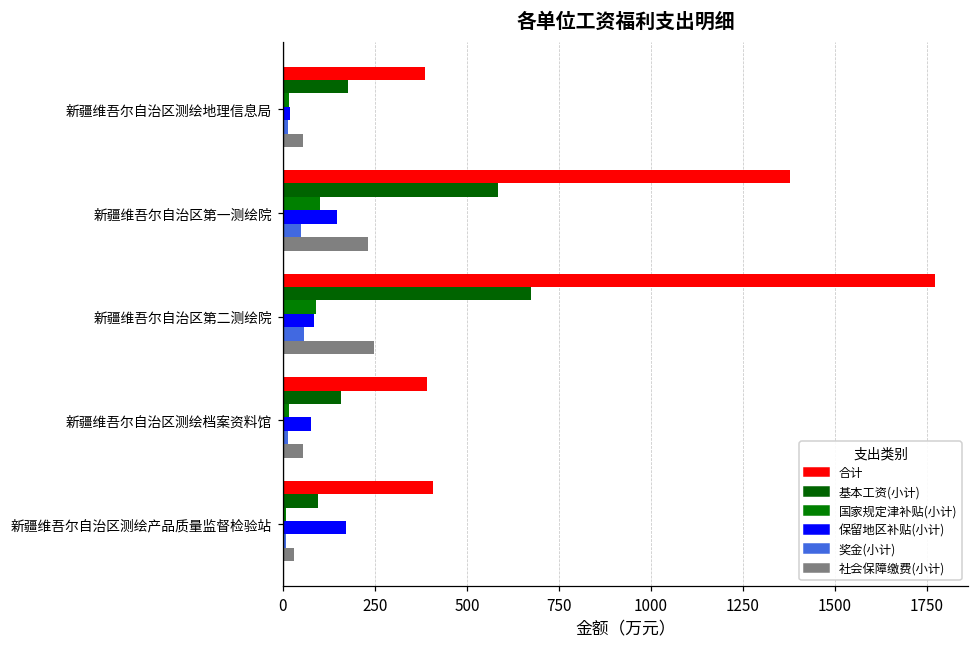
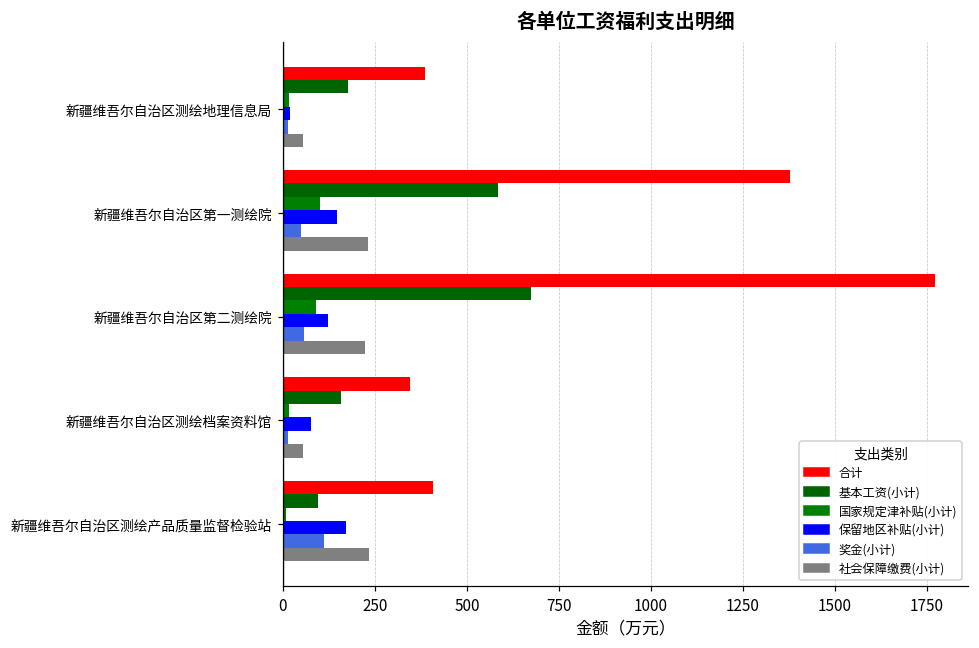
  {
    "合计": {
      "新疆维吾尔自治区测绘地理信息局": 390,
      "新疆维吾尔自治区第一测绘院": 1380,
      "新疆维吾尔自治区第二测绘院": 1770,
-     "新疆维吾尔自治区测绘档案资料馆": 390,
+     "新疆维吾尔自治区测绘档案资料馆": 350,
      "新疆维吾尔自治区测绘产品质量监督检验站": 410
    },
    "保留地区补贴(小计)": {
      "新疆维吾尔自治区测绘地理信息局": 20,
      "新疆维吾尔自治区第一测绘院": 150,
-     "新疆维吾尔自治区第二测绘院": 80,
+     "新疆维吾尔自治区第二测绘院": 120,
      "新疆维吾尔自治区测绘档案资料馆": 80,
      "新疆维吾尔自治区测绘产品质量监督检验站": 170
    },
    "奖金(小计)": {
      "新疆维吾尔自治区测绘地理信息局": 10,
      "新疆维吾尔自治区第一测绘院": 50,
      "新疆维吾尔自治区第二测绘院": 60,
      "新疆维吾尔自治区测绘档案资料馆": 10,
-     "新疆维吾尔自治区测绘产品质量监督检验站": 10
+     "新疆维吾尔自治区测绘产品质量监督检验站": 110
    },
    "社会保障缴费(小计)": {
      "新疆维吾尔自治区测绘地理信息局": 50,
      "新疆维吾尔自治区第一测绘院": 230,
-     "新疆维吾尔自治区第二测绘院": 250,
+     "新疆维吾尔自治区第二测绘院": 220,
      "新疆维吾尔自治区测绘档案资料馆": 60,
-     "新疆维吾尔自治区测绘产品质量监督检验站": 30
+     "新疆维吾尔自治区测绘产品质量监督检验站": 230
    }
  }
